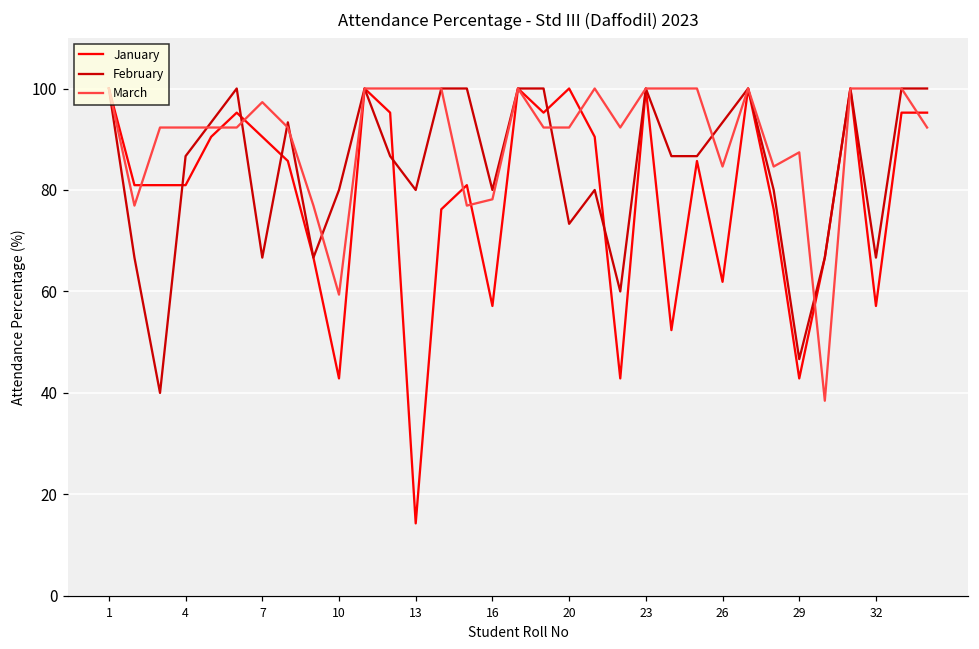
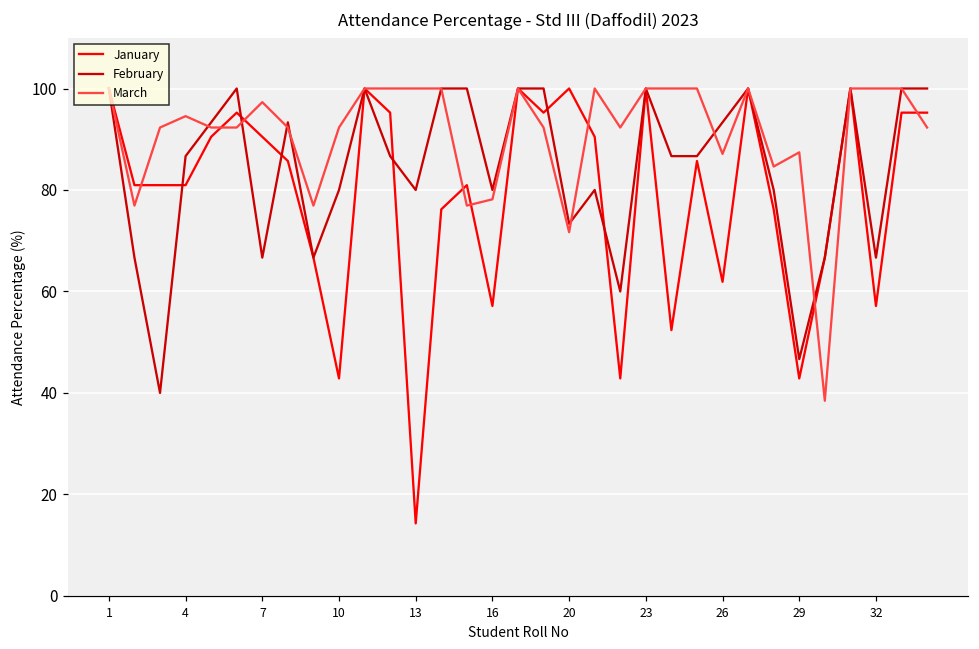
  {
    "March": {
-     "4": 92,
+     "4": 95,
      "7": 97,
-     "10": 59,
+     "10": 92,
      "13": 100,
      "16": 78,
-     "20": 92,
-     "26": 85,
+     "20": 72,
+     "26": 87,
      "29": 87,
      "32": 100
    }
  }
